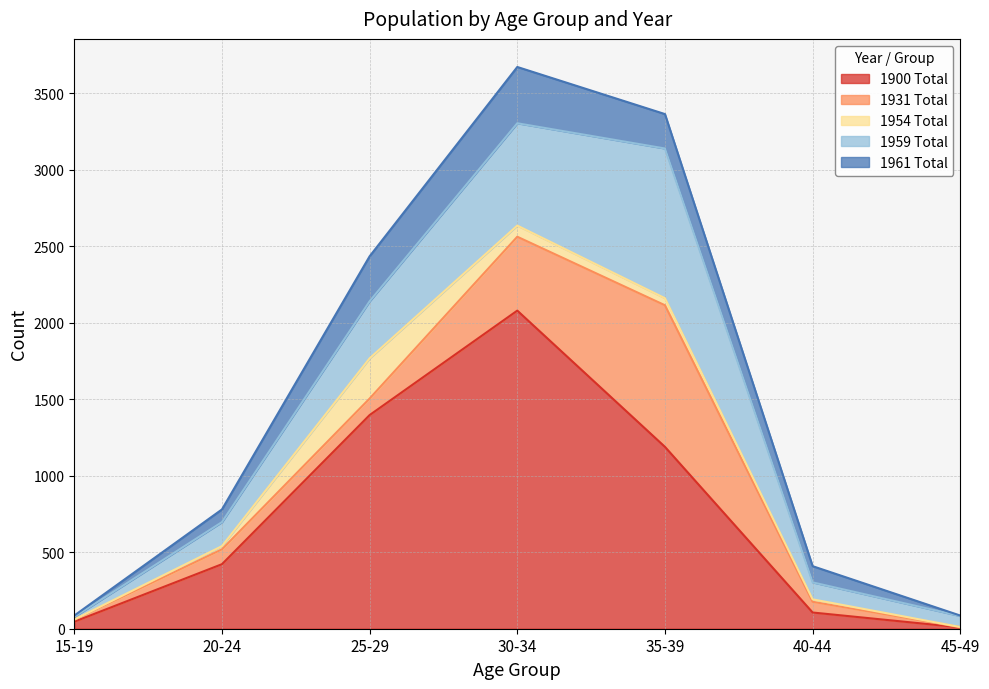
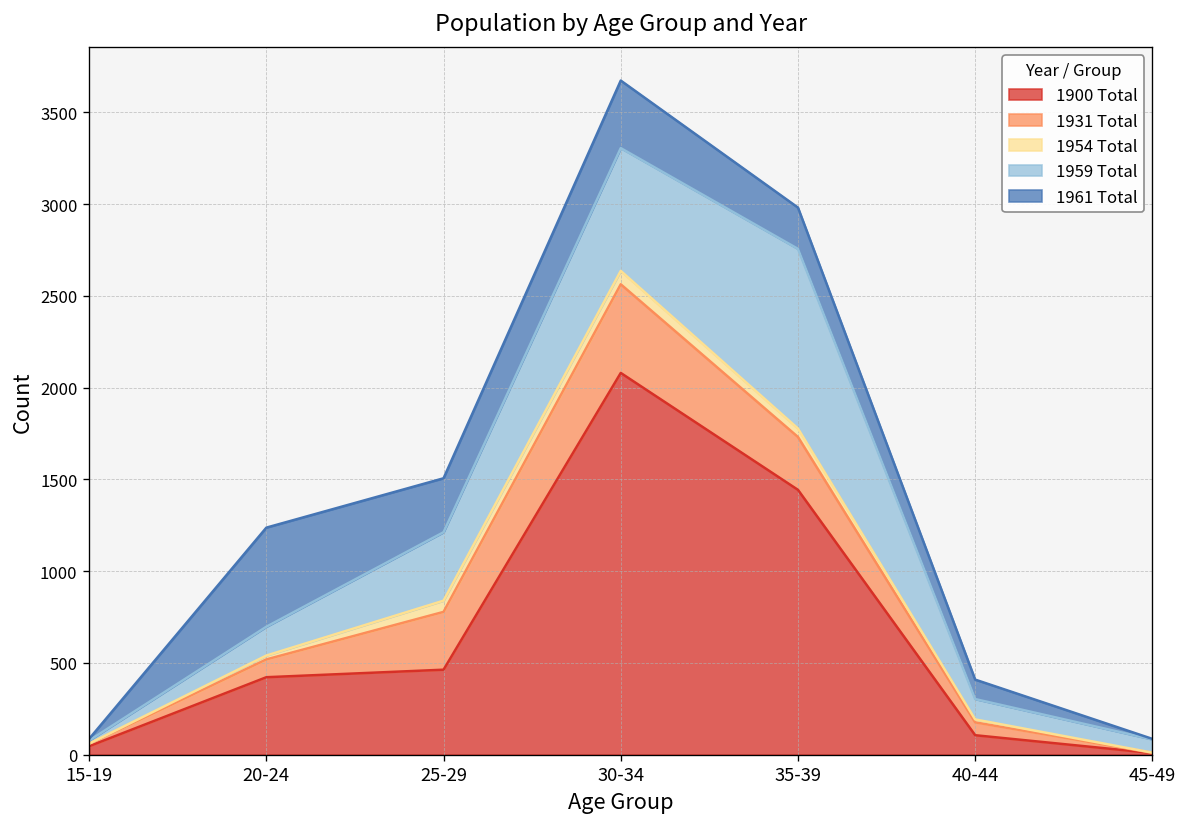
  {
    "1900 Total": {
      "20-24": 420,
-     "25-29": 1400,
+     "25-29": 460,
      "30-34": 2080,
-     "35-39": 1190,
+     "35-39": 1440,
      "40-44": 110
    },
    "1931 Total": {
      "20-24": 100,
-     "25-29": 110,
+     "25-29": 320,
      "30-34": 480,
-     "35-39": 930
+     "35-39": 290
    },
    "1954 Total": {
      "20-24": 20,
-     "25-29": 260,
+     "25-29": 60,
      "30-34": 70,
      "35-39": 50
    },
    "1959 Total": {
      "20-24": 160,
      "25-29": 370,
      "30-34": 670,
      "35-39": 980,
      "40-44": 110
    },
    "1961 Total": {
-     "20-24": 80,
+     "20-24": 540,
      "25-29": 290,
      "30-34": 370,
      "35-39": 230,
      "40-44": 110
    }
  }
